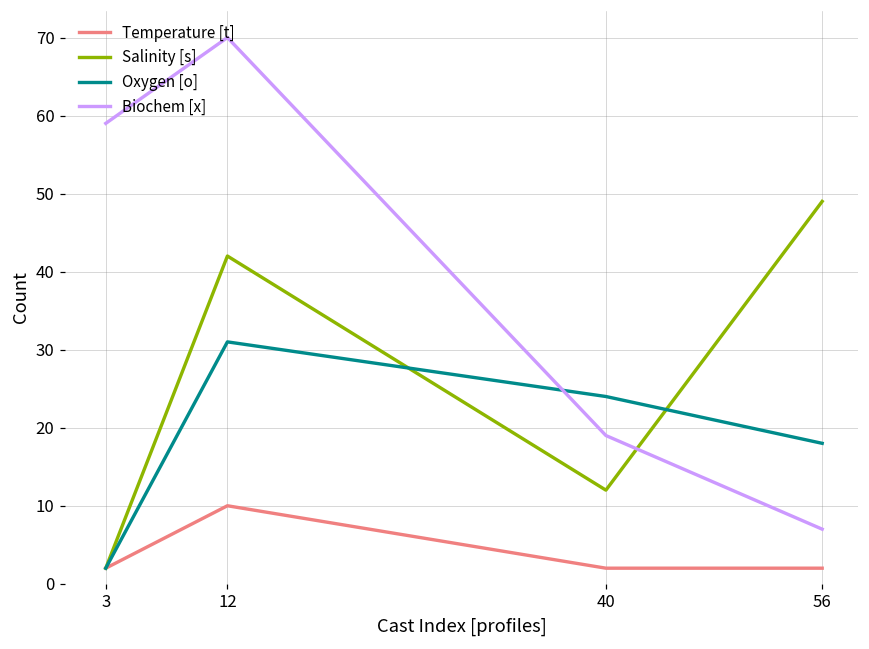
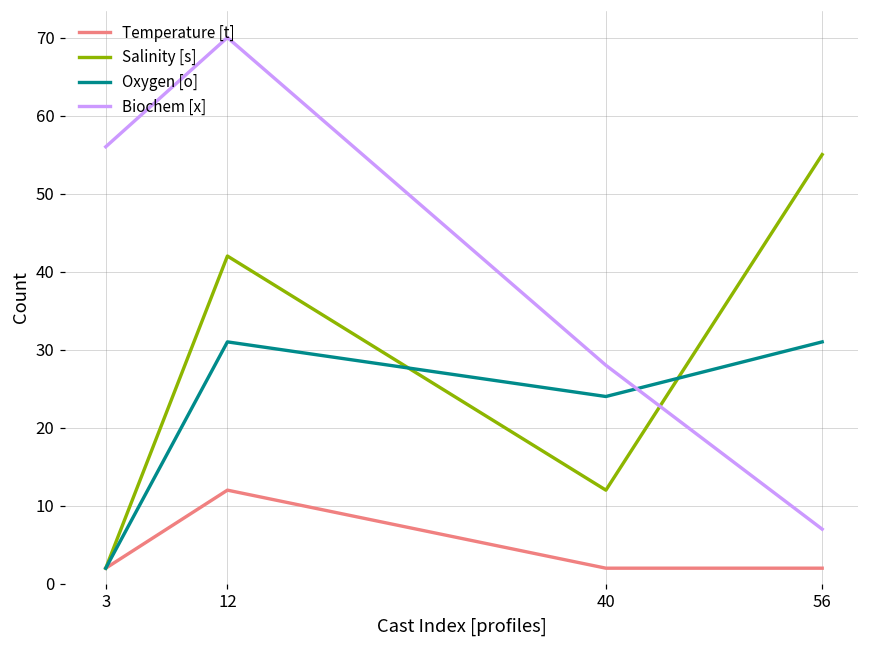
  {
    "Temperature [t]": {
-     "12": 10,
+     "12": 12,
      "40": 2,
      "56": 2
    },
    "Salinity [s]": {
      "12": 42,
      "40": 12,
-     "56": 49
+     "56": 55
    },
    "Oxygen [o]": {
      "12": 31,
      "40": 24,
-     "56": 18
+     "56": 31
    },
    "Biochem [x]": {
-     "3": 59,
+     "3": 56,
      "12": 70,
-     "40": 19,
+     "40": 28,
      "56": 7
    }
  }
